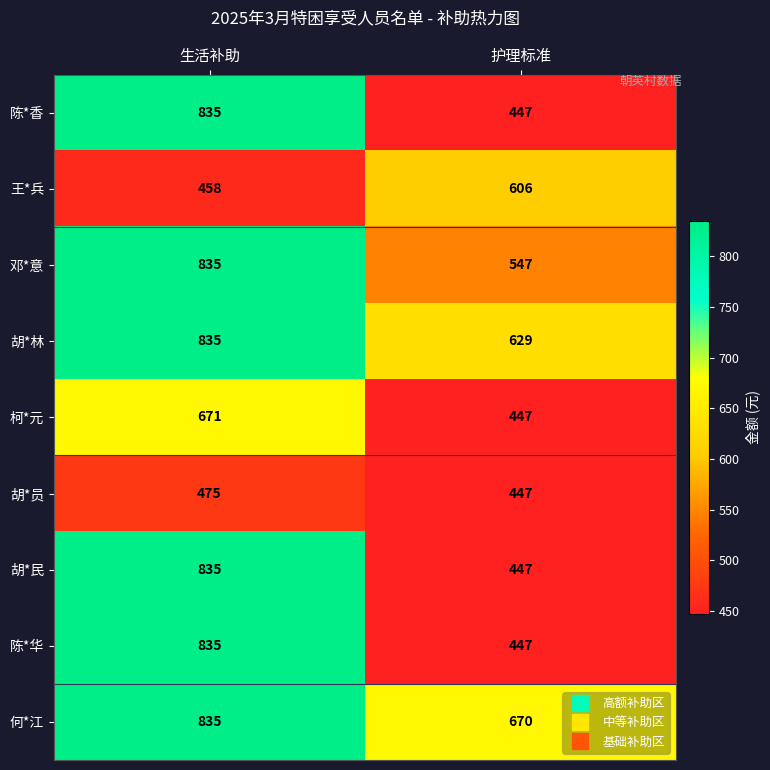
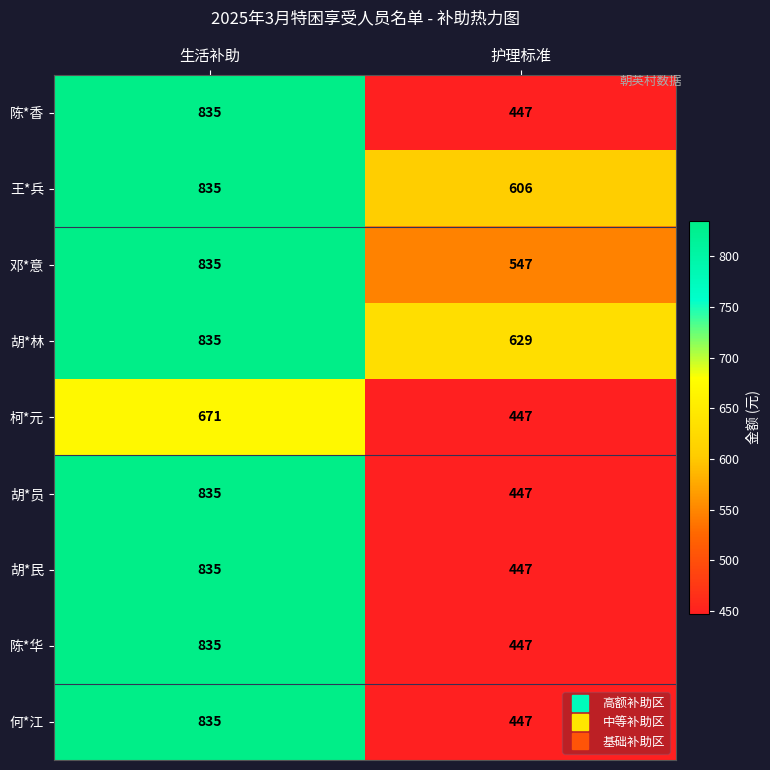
  {
    "陈*香": {
      "生活补助": 835
    },
    "王*兵": {
-     "生活补助": 458,
+     "生活补助": 835,
      "护理标准": 606
    },
    "邓*意": {
      "生活补助": 835,
      "护理标准": 547
    },
    "胡*林": {
      "生活补助": 835,
      "护理标准": 629
    },
    "柯*元": {
      "生活补助": 671,
      "护理标准": 447
    },
    "胡*员": {
-     "生活补助": 475,
+     "生活补助": 835,
      "护理标准": 447
    },
    "胡*民": {
      "生活补助": 835,
      "护理标准": 447
    },
    "陈*华": {
      "生活补助": 835,
      "护理标准": 447
    },
    "何*江": {
      "生活补助": 835,
-     "护理标准": 670
+     "护理标准": 447
    }
  }
